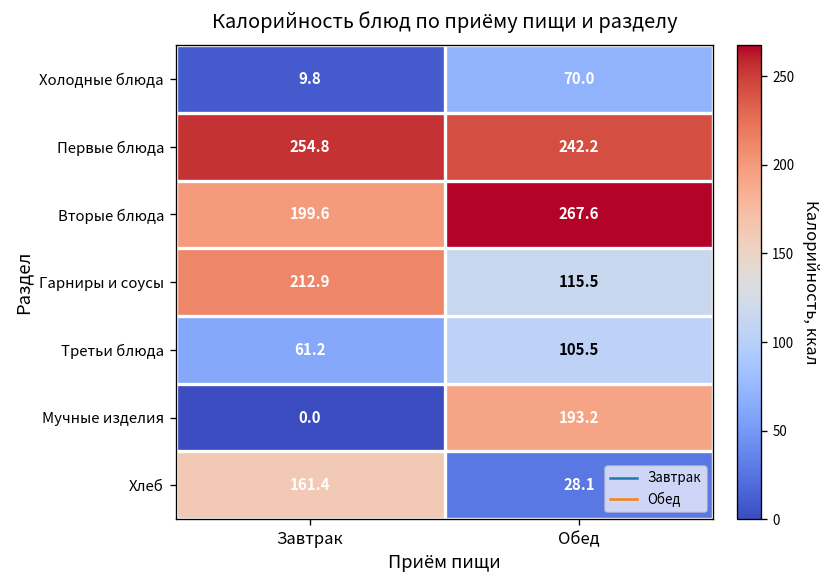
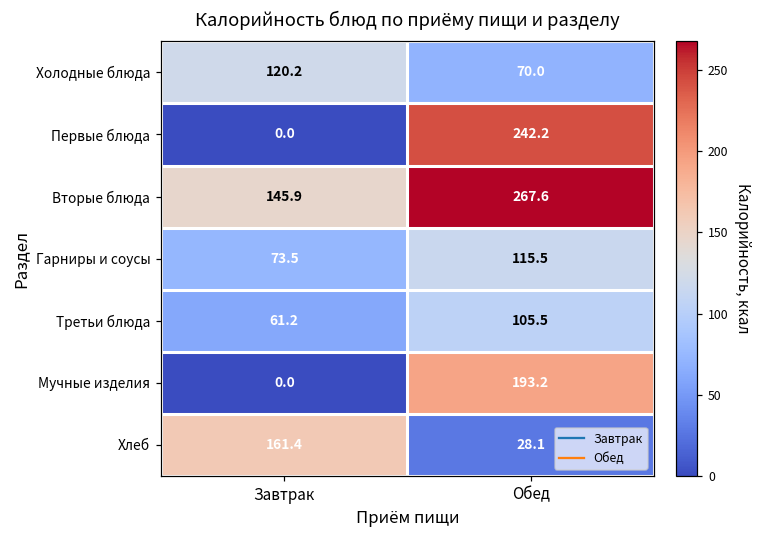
  {
    "Холодные блюда": {
-     "Завтрак": 9.8,
+     "Завтрак": 120.2,
      "Обед": 70.0
    },
    "Первые блюда": {
-     "Завтрак": 254.8,
+     "Завтрак": 0.0,
      "Обед": 242.2
    },
    "Вторые блюда": {
-     "Завтрак": 199.6,
+     "Завтрак": 145.9,
      "Обед": 267.6
    },
    "Гарниры и соусы": {
-     "Завтрак": 212.9,
+     "Завтрак": 73.5,
      "Обед": 115.5
    },
    "Третьи блюда": {
      "Завтрак": 61.2,
      "Обед": 105.5
    },
    "Мучные изделия": {
      "Завтрак": 0.0,
      "Обед": 193.2
    },
    "Хлеб": {
      "Завтрак": 161.4,
      "Обед": 28.1
    }
  }
